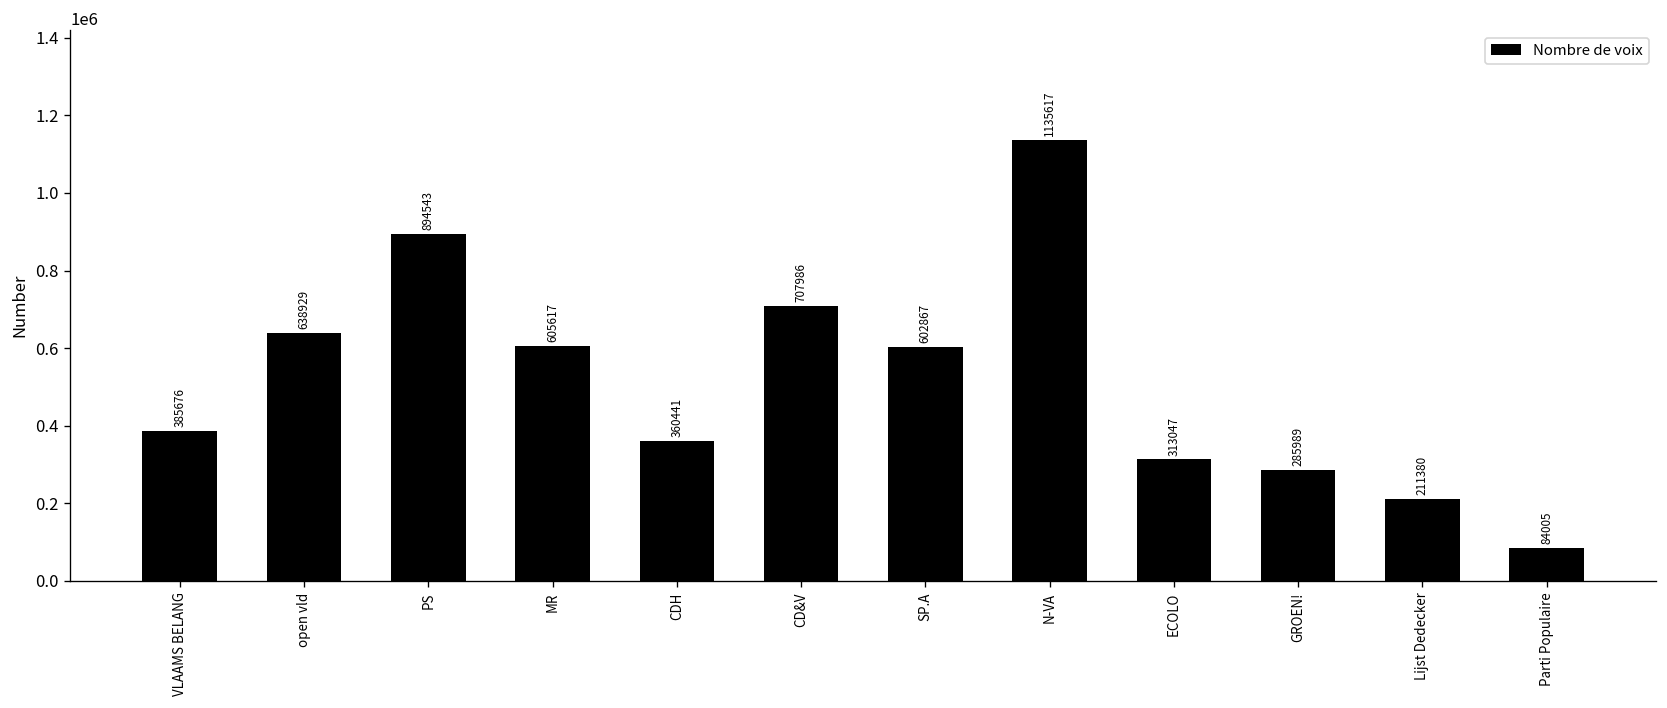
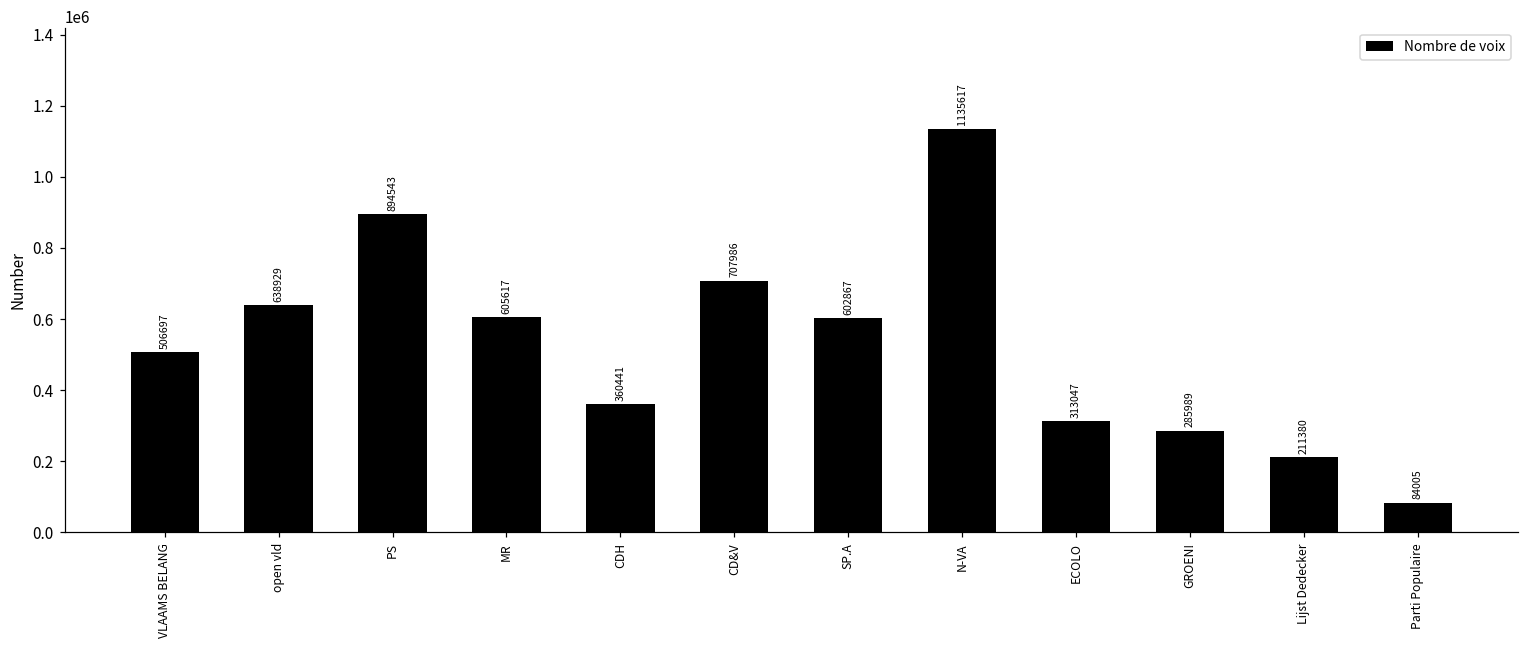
  {
-   "VLAAMS BELANG": 385676,
+   "VLAAMS BELANG": 506697,
    "open vld": 638929,
    "PS": 894543,
    "MR": 605617,
    "CDH": 360441,
    "CD&V": 707986,
    "SP.A": 602867,
    "N-VA": 1135617,
    "ECOLO": 313047,
    "GROEN!": 285989,
    "Lijst Dedecker": 211380,
    "Parti Populaire": 84005
  }
